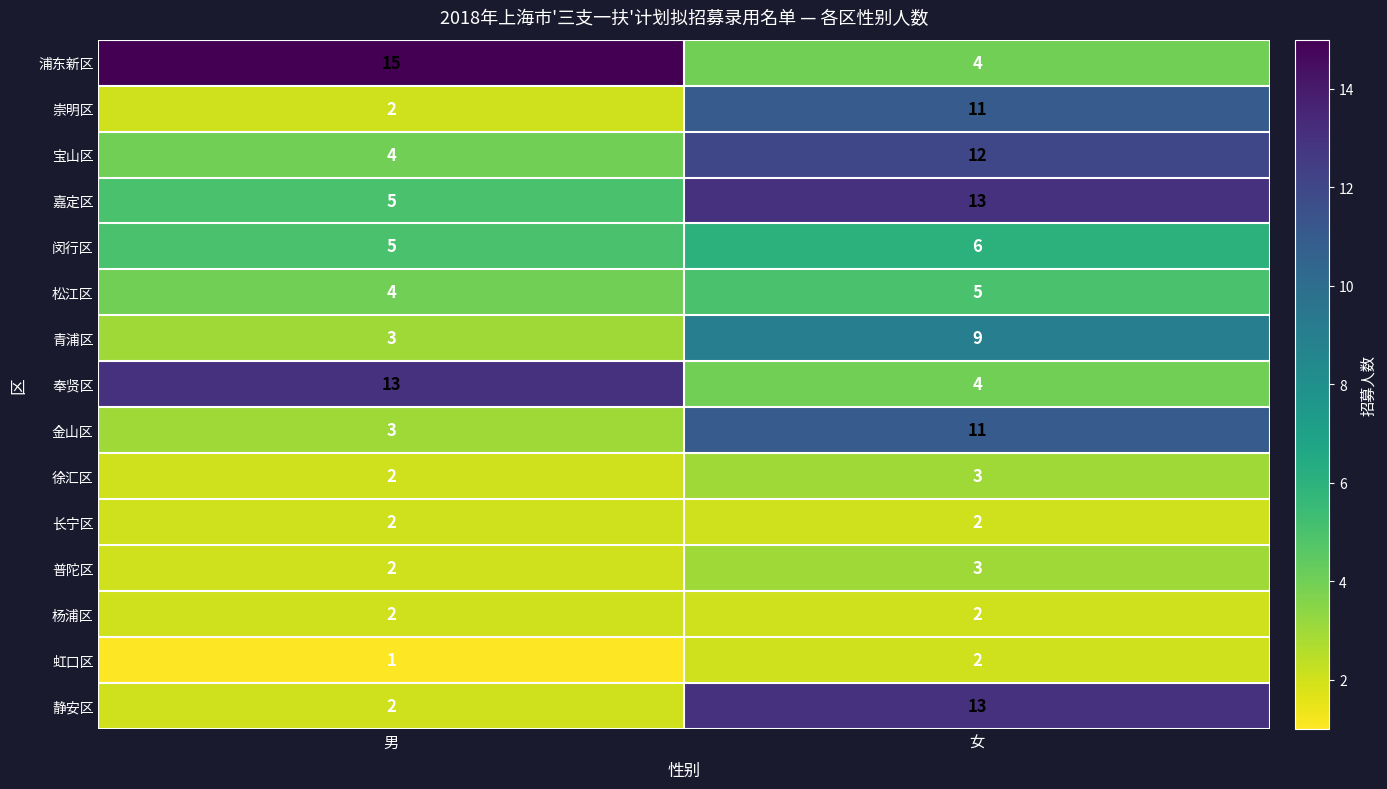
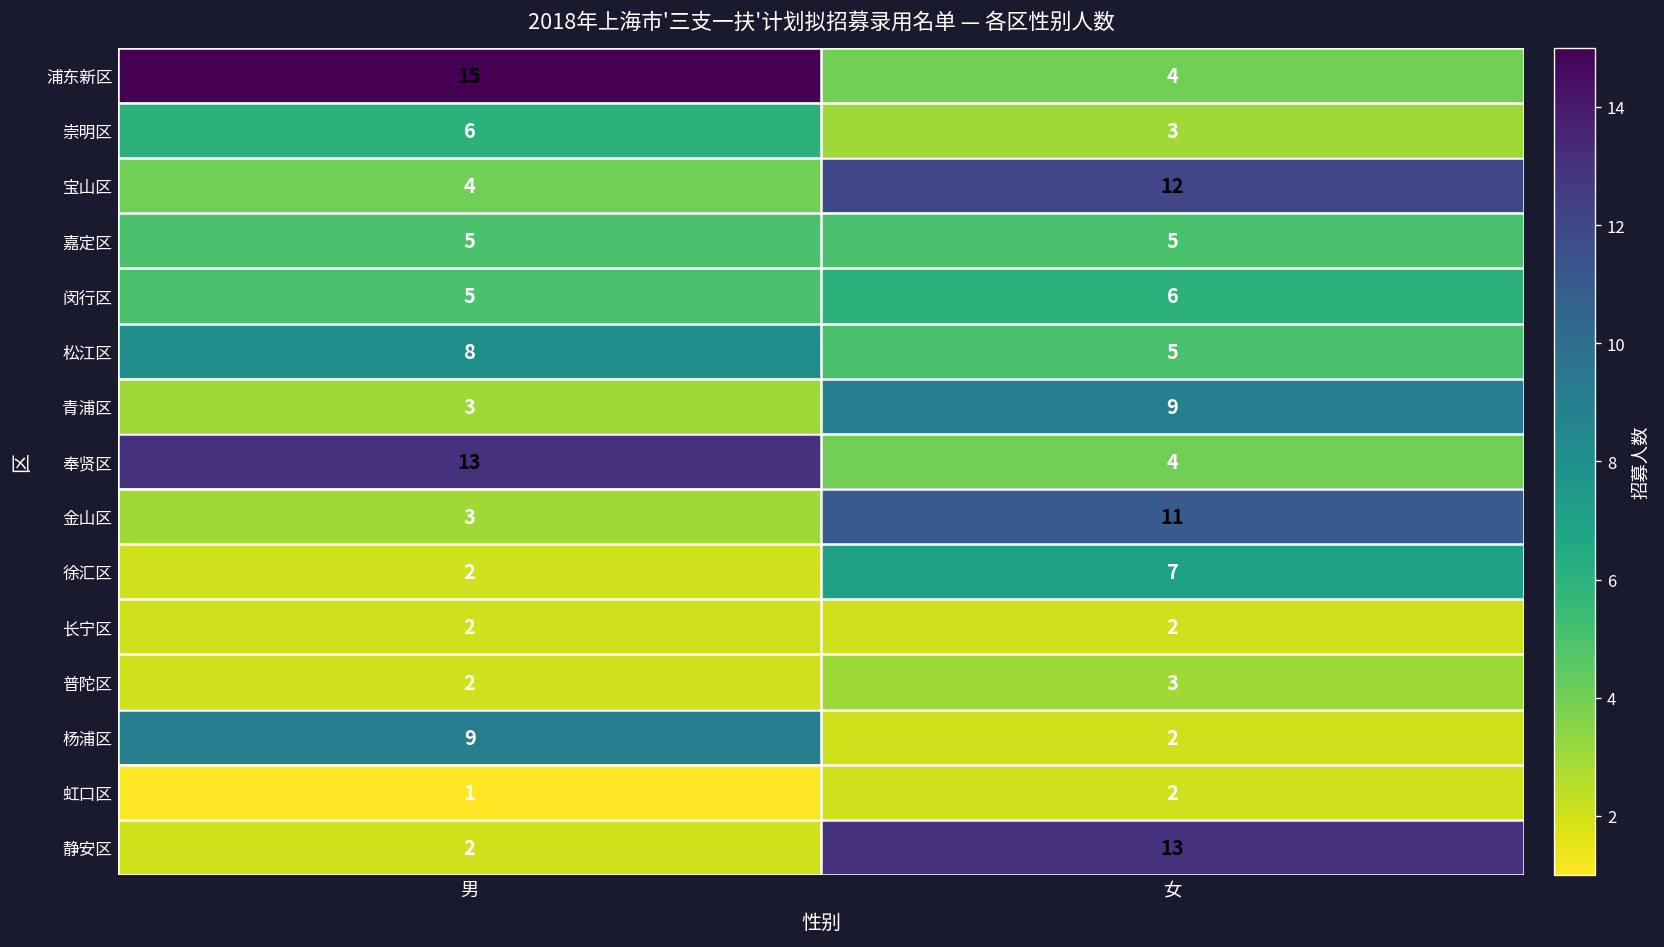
  {
    "浦东新区": {
      "男": 15,
      "女": 4
    },
    "崇明区": {
-     "男": 2,
-     "女": 11
+     "男": 6,
+     "女": 3
    },
    "宝山区": {
      "男": 4,
      "女": 12
    },
    "嘉定区": {
      "男": 5,
-     "女": 13
+     "女": 5
    },
    "闵行区": {
      "男": 5,
      "女": 6
    },
    "松江区": {
-     "男": 4,
+     "男": 8,
      "女": 5
    },
    "青浦区": {
      "男": 3,
      "女": 9
    },
    "奉贤区": {
      "男": 13,
      "女": 4
    },
    "金山区": {
      "男": 3,
      "女": 11
    },
    "徐汇区": {
      "男": 2,
-     "女": 3
+     "女": 7
    },
    "长宁区": {
      "男": 2,
      "女": 2
    },
    "普陀区": {
      "男": 2,
      "女": 3
    },
    "杨浦区": {
-     "男": 2,
+     "男": 9,
      "女": 2
    },
    "虹口区": {
      "男": 1,
      "女": 2
    },
    "静安区": {
      "男": 2,
      "女": 13
    }
  }
